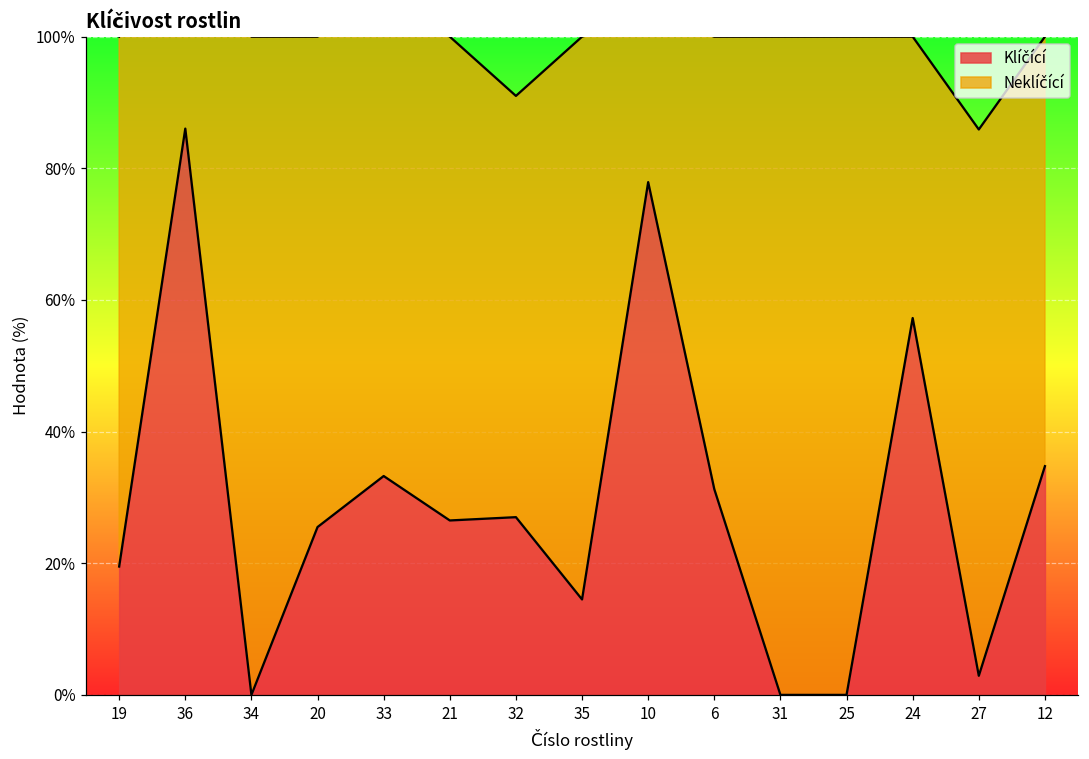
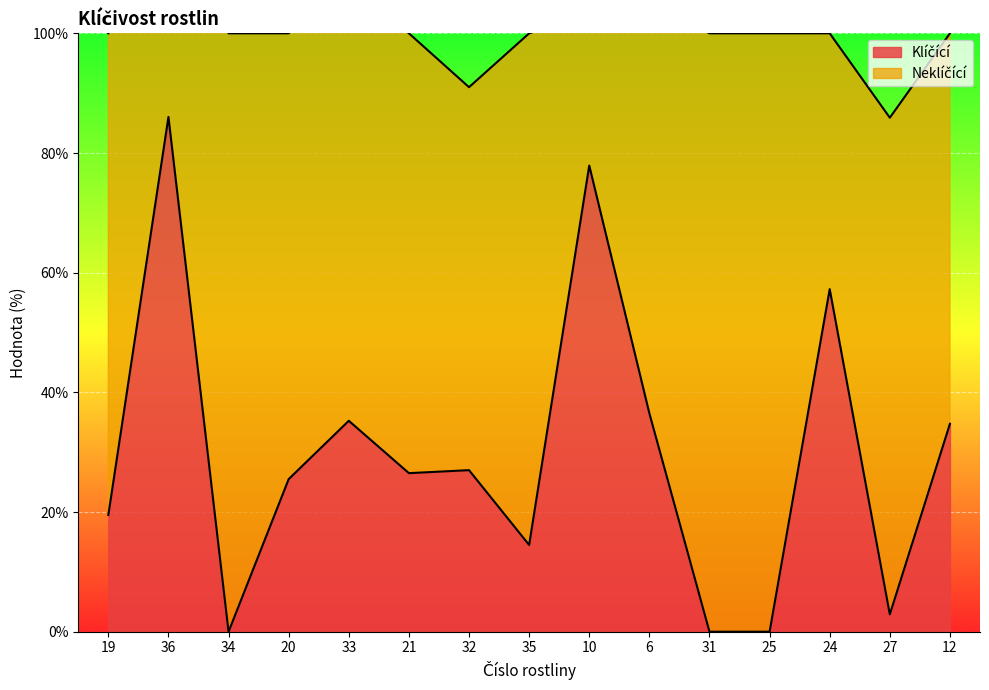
  {
    "Klíčící": {
      "19": "20%",
      "36": "86%",
      "34": "0%",
      "20": "26%",
-     "33": "33%",
+     "33": "35%",
      "21": "27%",
      "32": "27%",
      "35": "15%",
      "10": "78%",
-     "6": "31%",
+     "6": "37%",
      "31": "0%",
      "25": "0%",
      "24": "57%",
      "27": "3%",
      "12": "35%"
    },
    "Neklíčící": {
      "19": "81%",
      "34": "100%",
      "20": "75%",
      "21": "74%",
      "32": "64%",
      "35": "86%",
      "31": "100%",
      "25": "100%",
      "24": "43%",
      "27": "83%",
      "12": "65%"
    }
  }
